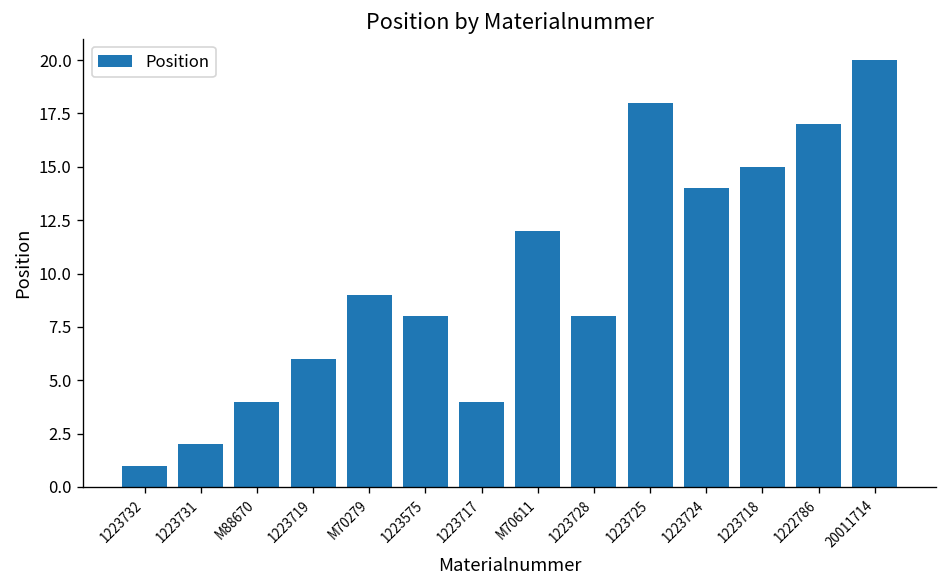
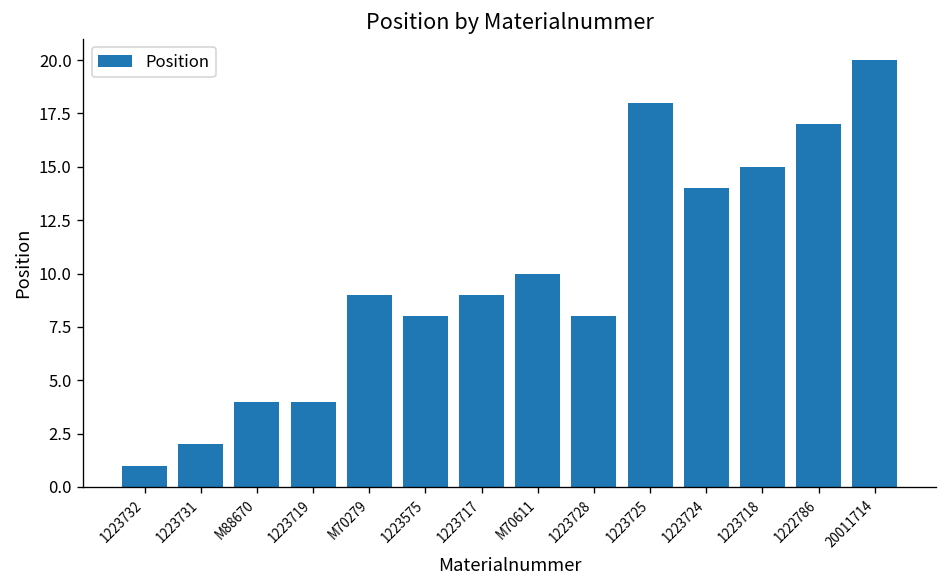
  {
    "1223732": 1,
    "1223731": 2,
    "M88670": 4,
-   "1223719": 6,
+   "1223719": 4,
    "M70279": 9,
    "1223575": 8,
-   "1223717": 4,
-   "M70611": 12,
+   "1223717": 9,
+   "M70611": 10,
    "1223728": 8,
    "1223725": 18,
    "1223724": 14,
    "1223718": 15,
    "1222786": 17,
    "20011714": 20
  }
